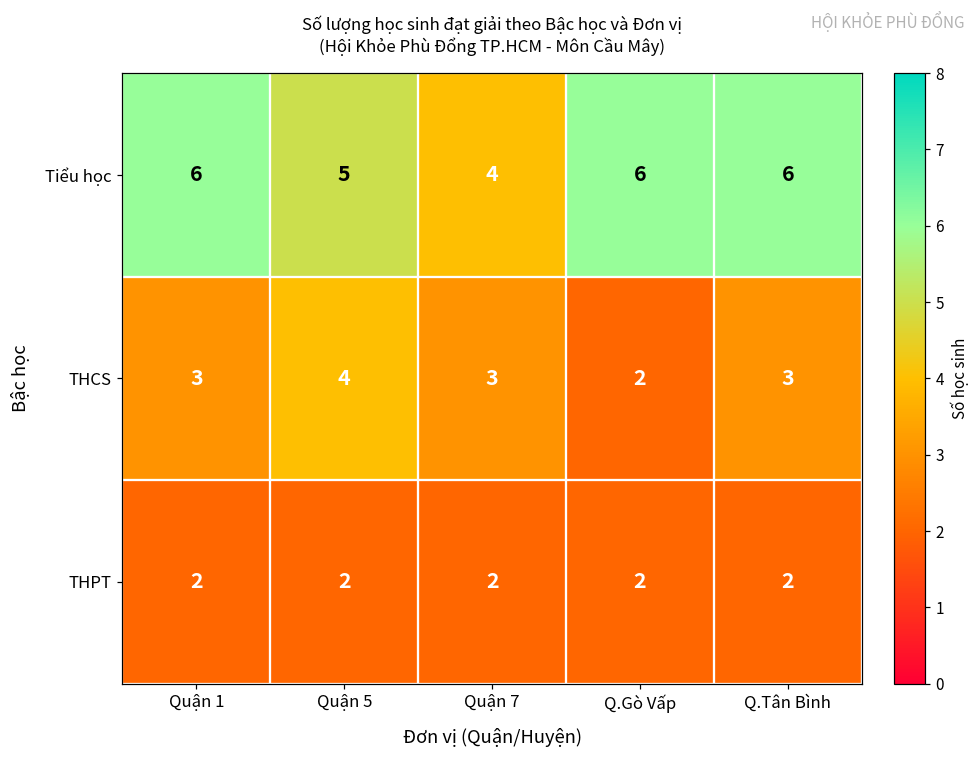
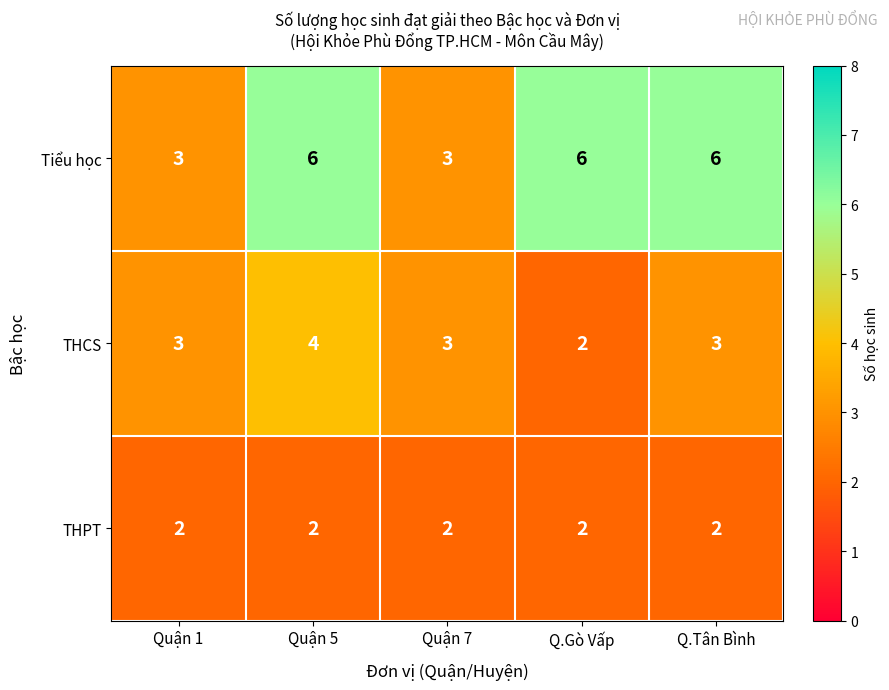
  {
    "Tiểu học": {
-     "Quận 1": 6,
-     "Quận 5": 5,
-     "Quận 7": 4,
+     "Quận 1": 3,
+     "Quận 5": 6,
+     "Quận 7": 3,
      "Q.Gò Vấp": 6,
      "Q.Tân Bình": 6
    },
    "THCS": {
      "Quận 1": 3,
      "Quận 5": 4,
      "Quận 7": 3,
      "Q.Gò Vấp": 2,
      "Q.Tân Bình": 3
    },
    "THPT": {
      "Quận 1": 2,
      "Quận 5": 2,
      "Quận 7": 2,
      "Q.Gò Vấp": 2,
      "Q.Tân Bình": 2
    }
  }
